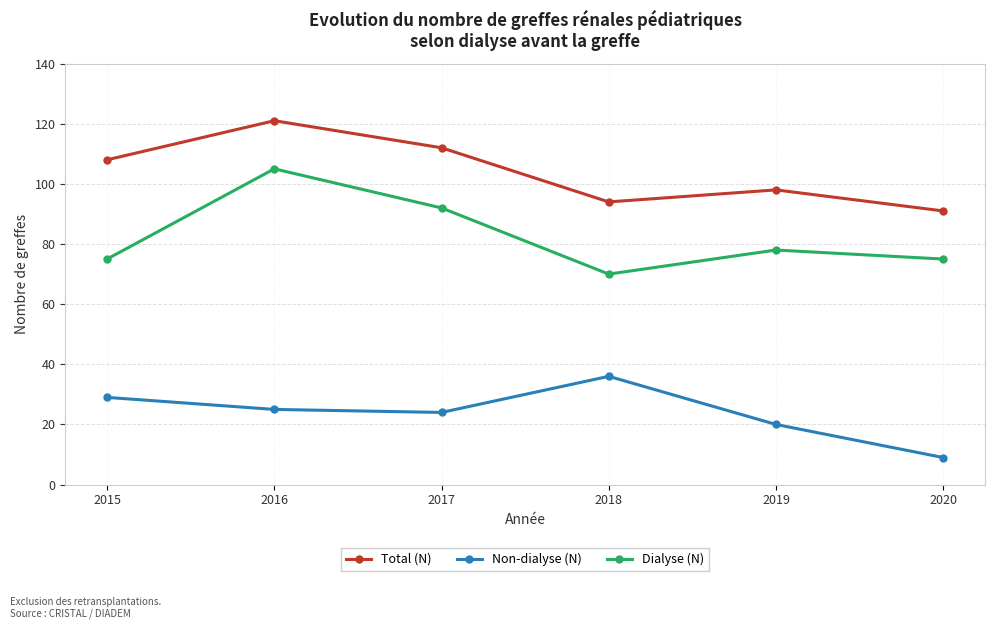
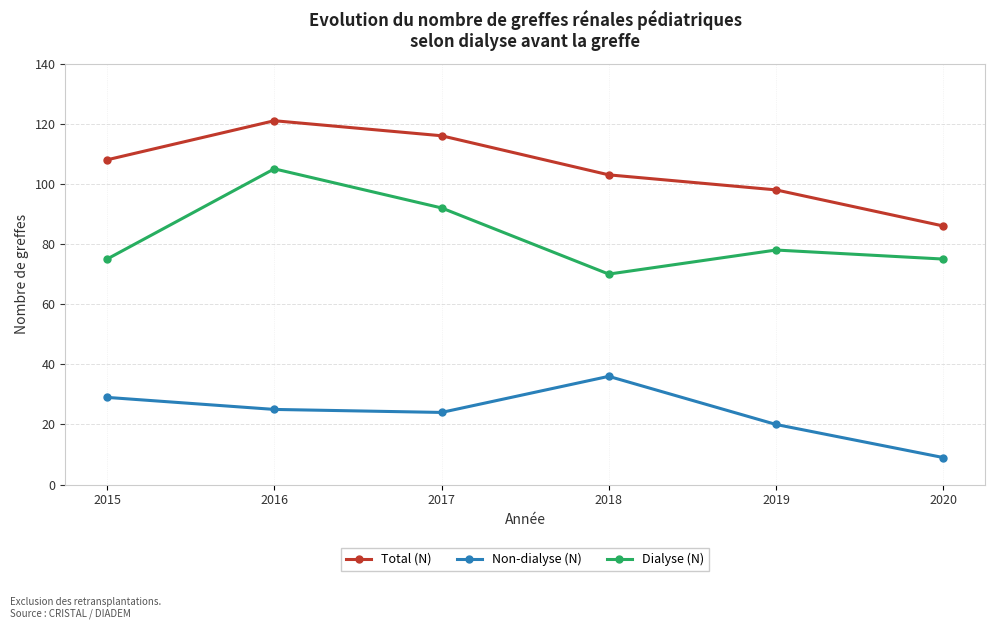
  {
    "Total (N)": {
      "2015": 108,
      "2016": 121,
-     "2017": 112,
-     "2018": 94,
+     "2017": 116,
+     "2018": 103,
      "2019": 98,
-     "2020": 91
+     "2020": 86
    },
    "Non-dialyse (N)": {
      "2015": 29,
      "2016": 25,
      "2017": 24,
      "2018": 36,
      "2019": 20,
      "2020": 9
    },
    "Dialyse (N)": {
      "2015": 75,
      "2016": 105,
      "2017": 92,
      "2018": 70,
      "2019": 78,
      "2020": 75
    }
  }
